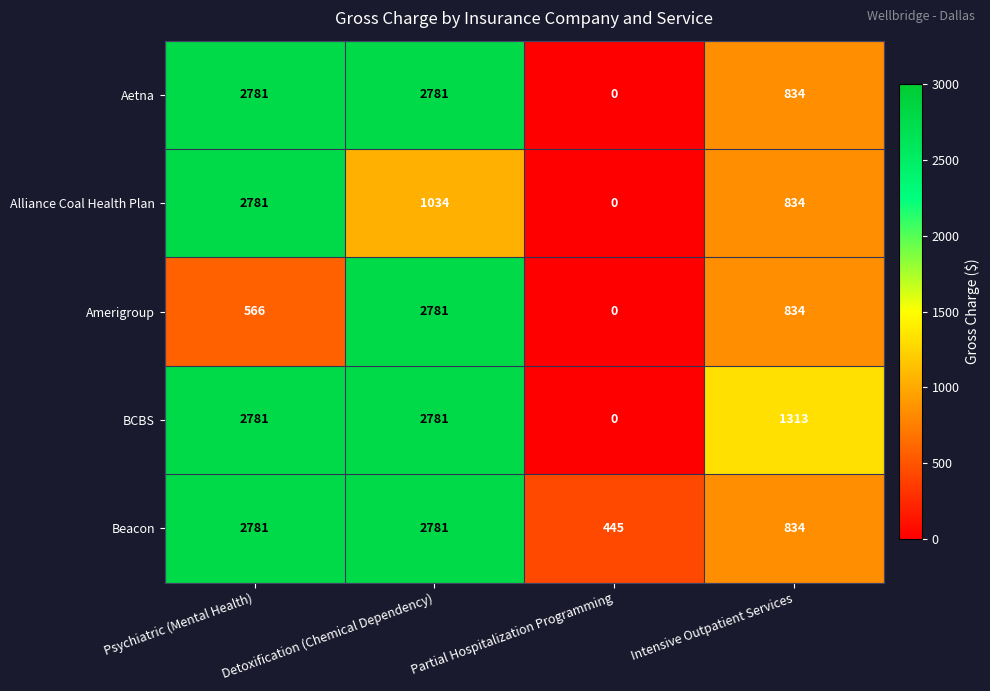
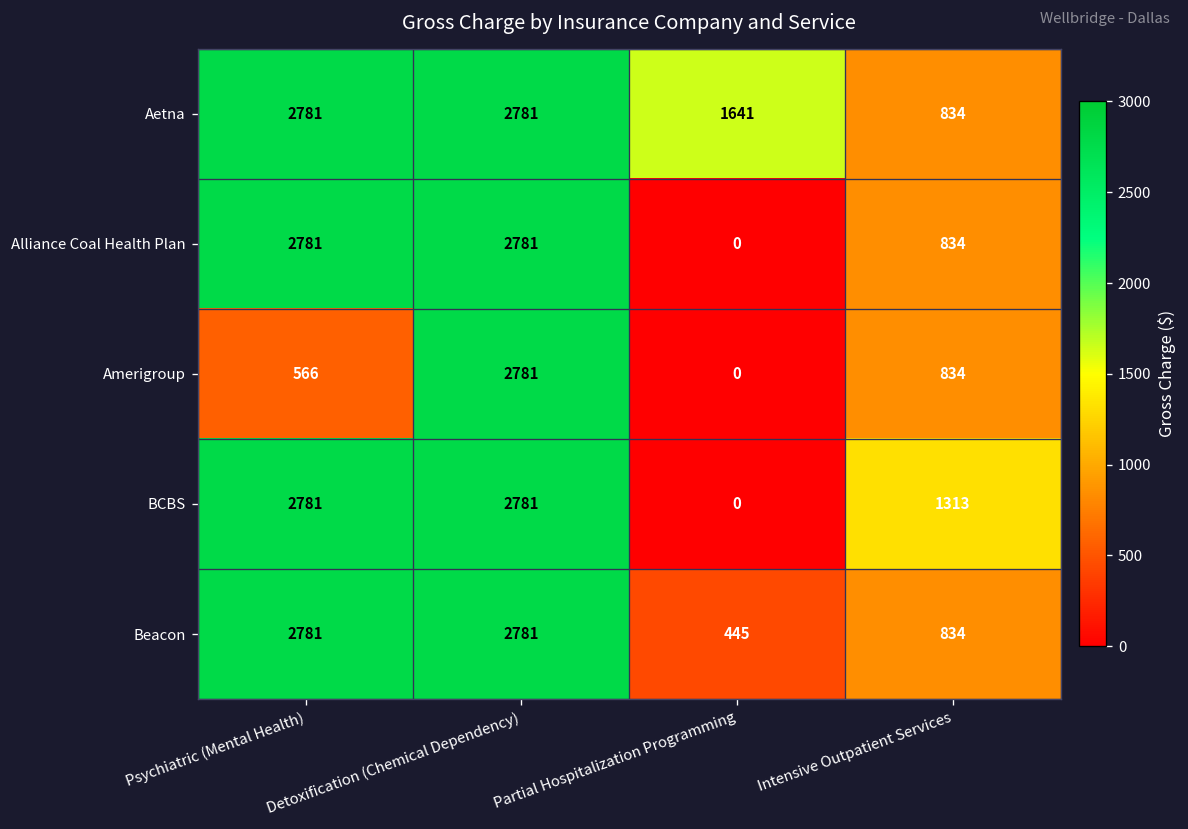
  {
    "Aetna": {
      "Psychiatric (Mental Health)": 2781,
      "Detoxification (Chemical Dependency)": 2781,
-     "Partial Hospitalization Programming": 0,
+     "Partial Hospitalization Programming": 1641,
      "Intensive Outpatient Services": 834
    },
    "Alliance Coal Health Plan": {
      "Psychiatric (Mental Health)": 2781,
-     "Detoxification (Chemical Dependency)": 1034,
+     "Detoxification (Chemical Dependency)": 2781,
      "Partial Hospitalization Programming": 0,
      "Intensive Outpatient Services": 834
    },
    "Amerigroup": {
      "Psychiatric (Mental Health)": 566,
      "Detoxification (Chemical Dependency)": 2781,
      "Partial Hospitalization Programming": 0,
      "Intensive Outpatient Services": 834
    },
    "BCBS": {
      "Psychiatric (Mental Health)": 2781,
      "Detoxification (Chemical Dependency)": 2781,
      "Partial Hospitalization Programming": 0,
      "Intensive Outpatient Services": 1313
    },
    "Beacon": {
      "Psychiatric (Mental Health)": 2781,
      "Detoxification (Chemical Dependency)": 2781,
      "Partial Hospitalization Programming": 445,
      "Intensive Outpatient Services": 834
    }
  }
